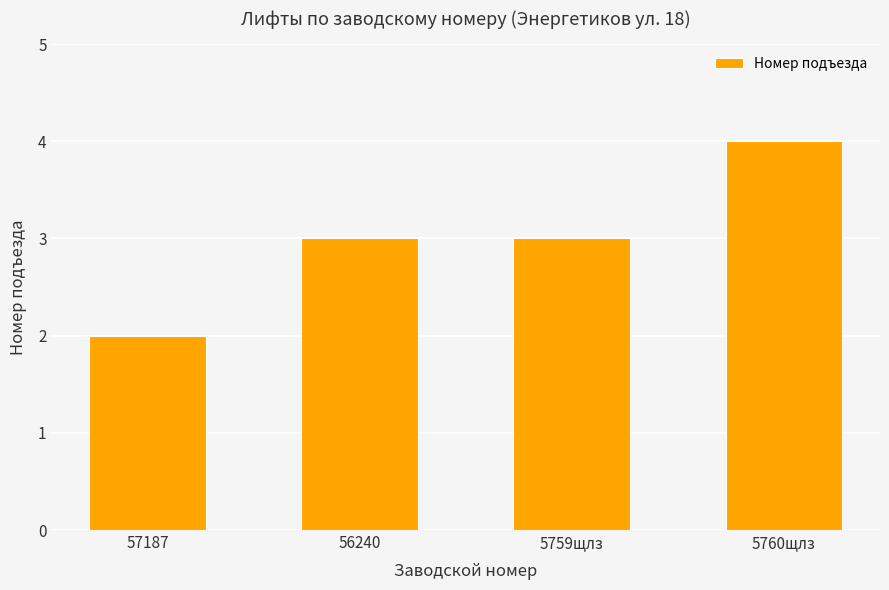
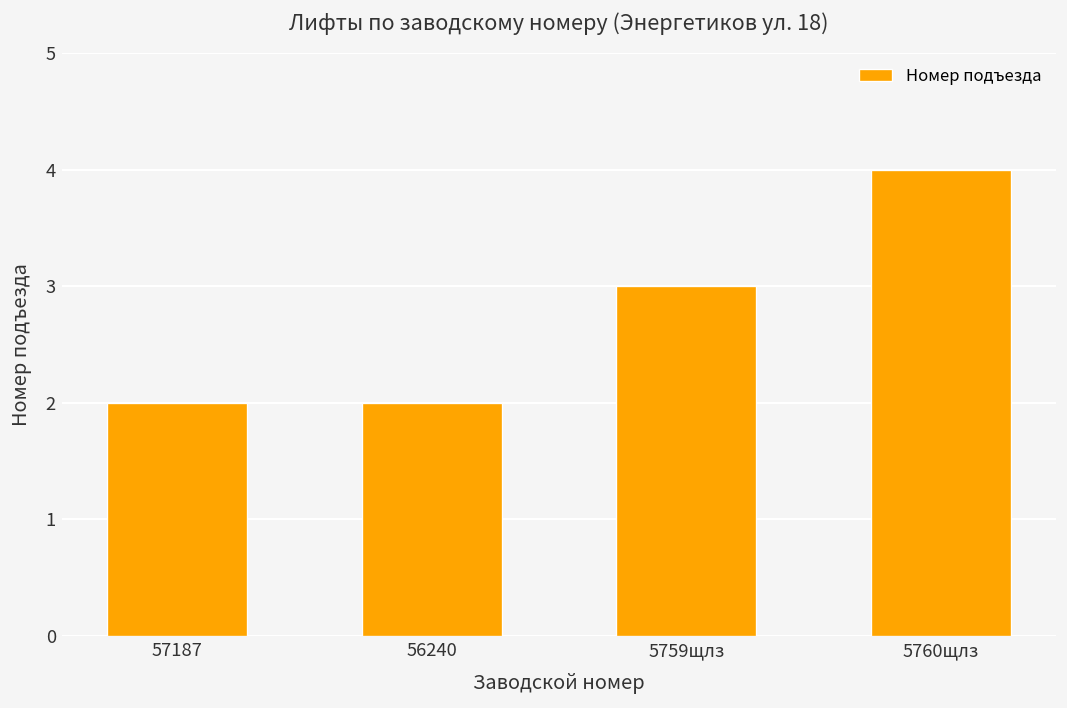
  {
    "57187": 2,
-   "56240": 3,
+   "56240": 2,
    "5759щлз": 3,
    "5760щлз": 4
  }
